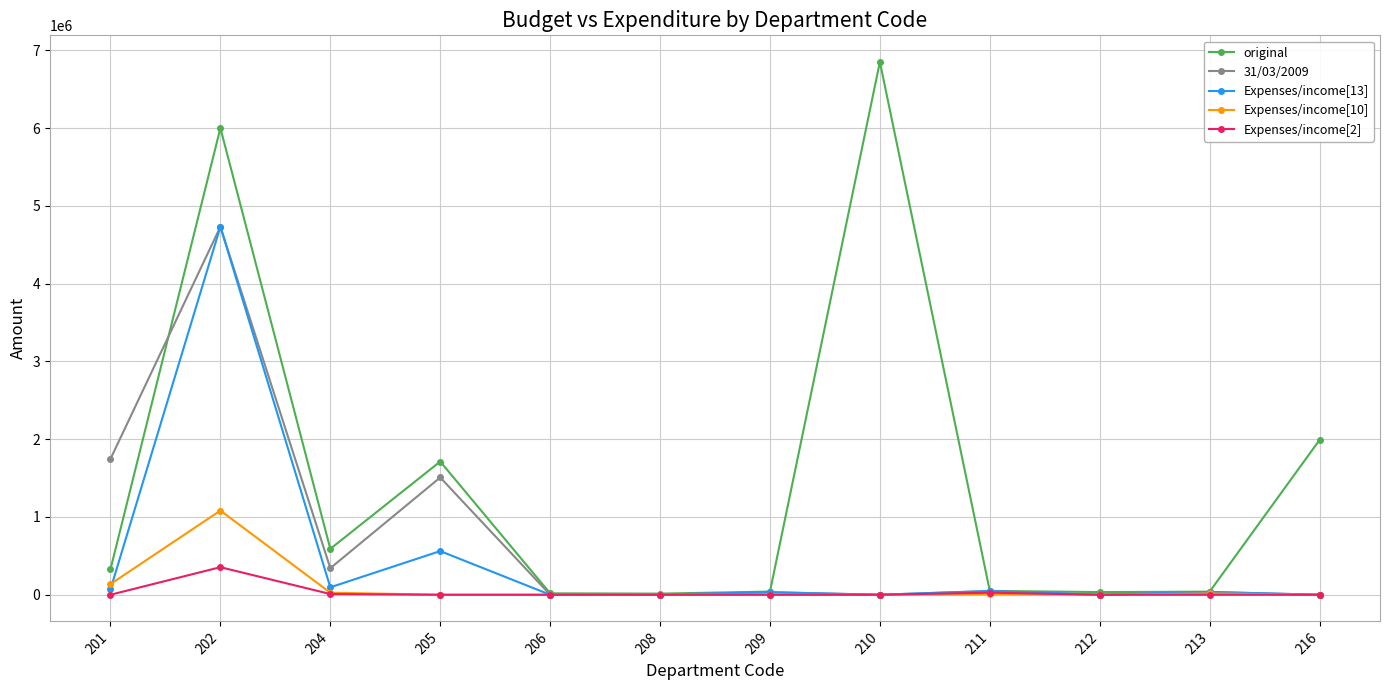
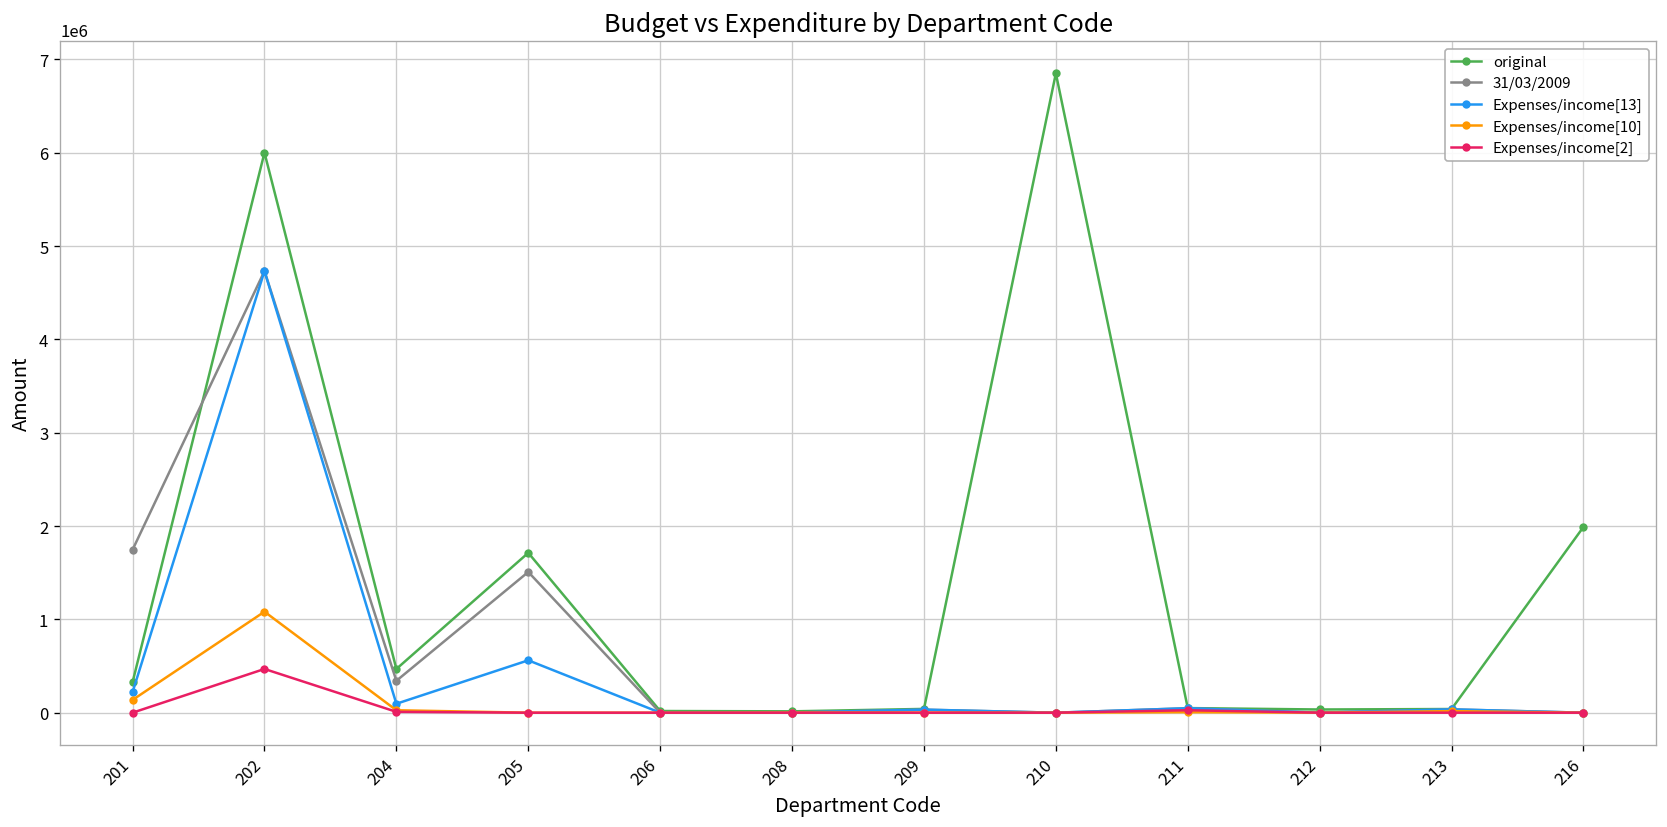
  {
    "original": {
      "201": 300000,
      "202": 6000000,
-     "204": 600000,
+     "204": 500000,
      "205": 1700000,
      "210": 6900000,
      "212": 0,
      "216": 2000000
    },
    "31/03/2009": {
      "201": 1700000,
      "204": 300000,
      "205": 1500000
    },
    "Expenses/income[13]": {
-     "201": 100000,
+     "201": 200000,
      "204": 100000,
      "205": 600000
    },
    "Expenses/income[10]": {
      "201": 100000,
      "202": 1100000
    },
    "Expenses/income[2]": {
      "201": 0,
-     "202": 400000
+     "202": 500000
    }
  }
